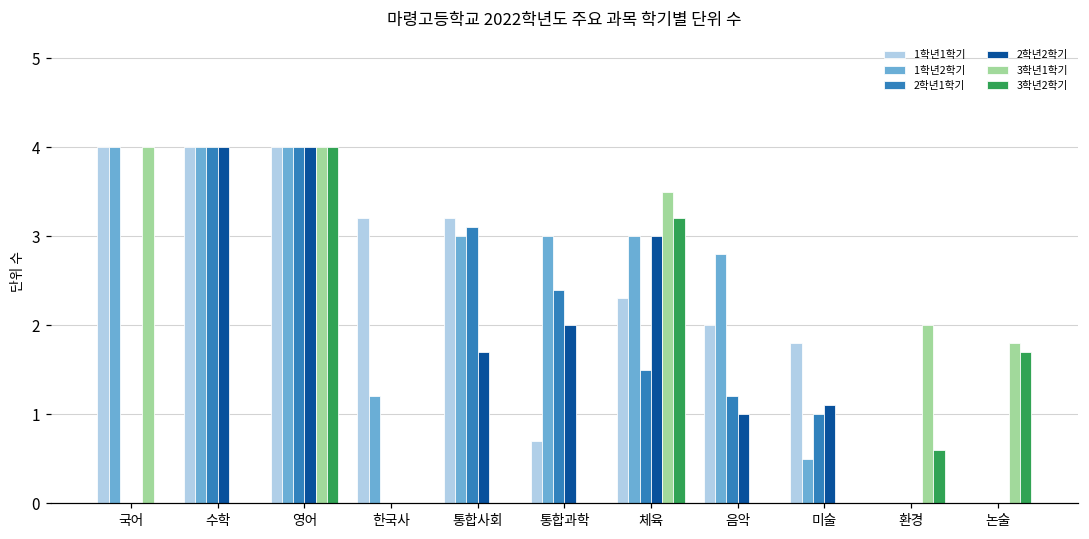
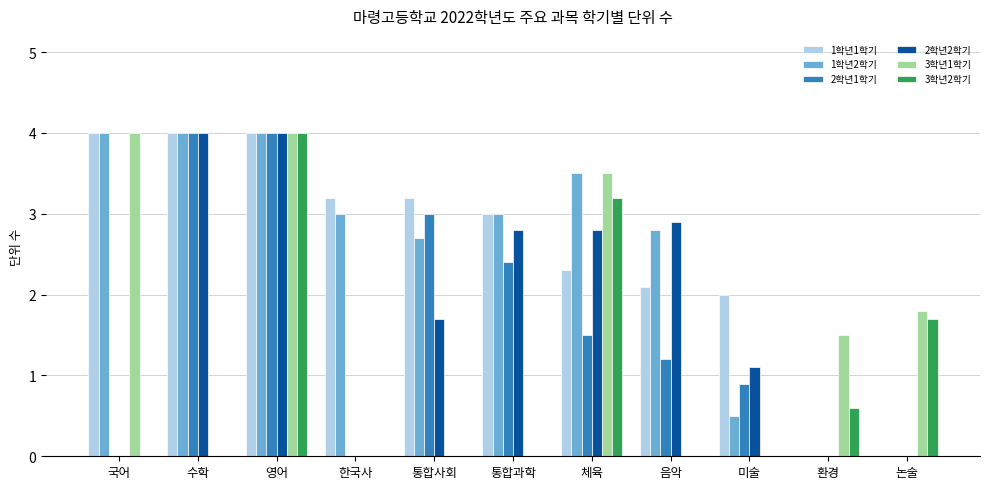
  {
    "1학년1학기": {
      "국어": 4.0,
      "수학": 4.0,
      "영어": 4.0,
      "한국사": 3.2,
      "통합사회": 3.2,
-     "통합과학": 0.7,
+     "통합과학": 3.0,
      "체육": 2.3,
-     "음악": 2.0,
-     "미술": 1.8,
+     "음악": 2.1,
+     "미술": 2.0,
      "환경": 0.0,
      "논술": 0.0
    },
    "1학년2학기": {
      "국어": 4.0,
      "수학": 4.0,
      "영어": 4.0,
-     "한국사": 1.2,
-     "통합사회": 3.0,
+     "한국사": 3.0,
+     "통합사회": 2.7,
      "통합과학": 3.0,
-     "체육": 3.0,
+     "체육": 3.5,
      "음악": 2.8,
      "미술": 0.5,
      "환경": 0.0,
      "논술": 0.0
    },
    "2학년1학기": {
      "국어": 0.0,
      "수학": 4.0,
      "영어": 4.0,
      "한국사": 0.0,
-     "통합사회": 3.1,
+     "통합사회": 3.0,
      "통합과학": 2.4,
      "체육": 1.5,
      "음악": 1.2,
-     "미술": 1.0,
+     "미술": 0.9,
      "환경": 0.0,
      "논술": 0.0
    },
    "2학년2학기": {
      "국어": 0.0,
      "수학": 4.0,
      "영어": 4.0,
      "한국사": 0.0,
      "통합사회": 1.7,
-     "통합과학": 2.0,
-     "체육": 3.0,
-     "음악": 1.0,
+     "통합과학": 2.8,
+     "체육": 2.8,
+     "음악": 2.9,
      "미술": 1.1,
      "환경": 0.0,
      "논술": 0.0
    },
    "3학년1학기": {
      "국어": 4.0,
      "수학": 0.0,
      "영어": 4.0,
      "한국사": 0.0,
      "통합사회": 0.0,
      "통합과학": 0.0,
      "체육": 3.5,
      "음악": 0.0,
      "미술": 0.0,
-     "환경": 2.0,
+     "환경": 1.5,
      "논술": 1.8
    },
    "3학년2학기": {
      "국어": 0.0,
      "수학": 0.0,
      "영어": 4.0,
      "한국사": 0.0,
      "통합사회": 0.0,
      "통합과학": 0.0,
      "체육": 3.2,
      "음악": 0.0,
      "미술": 0.0,
      "환경": 0.6,
      "논술": 1.7
    }
  }
